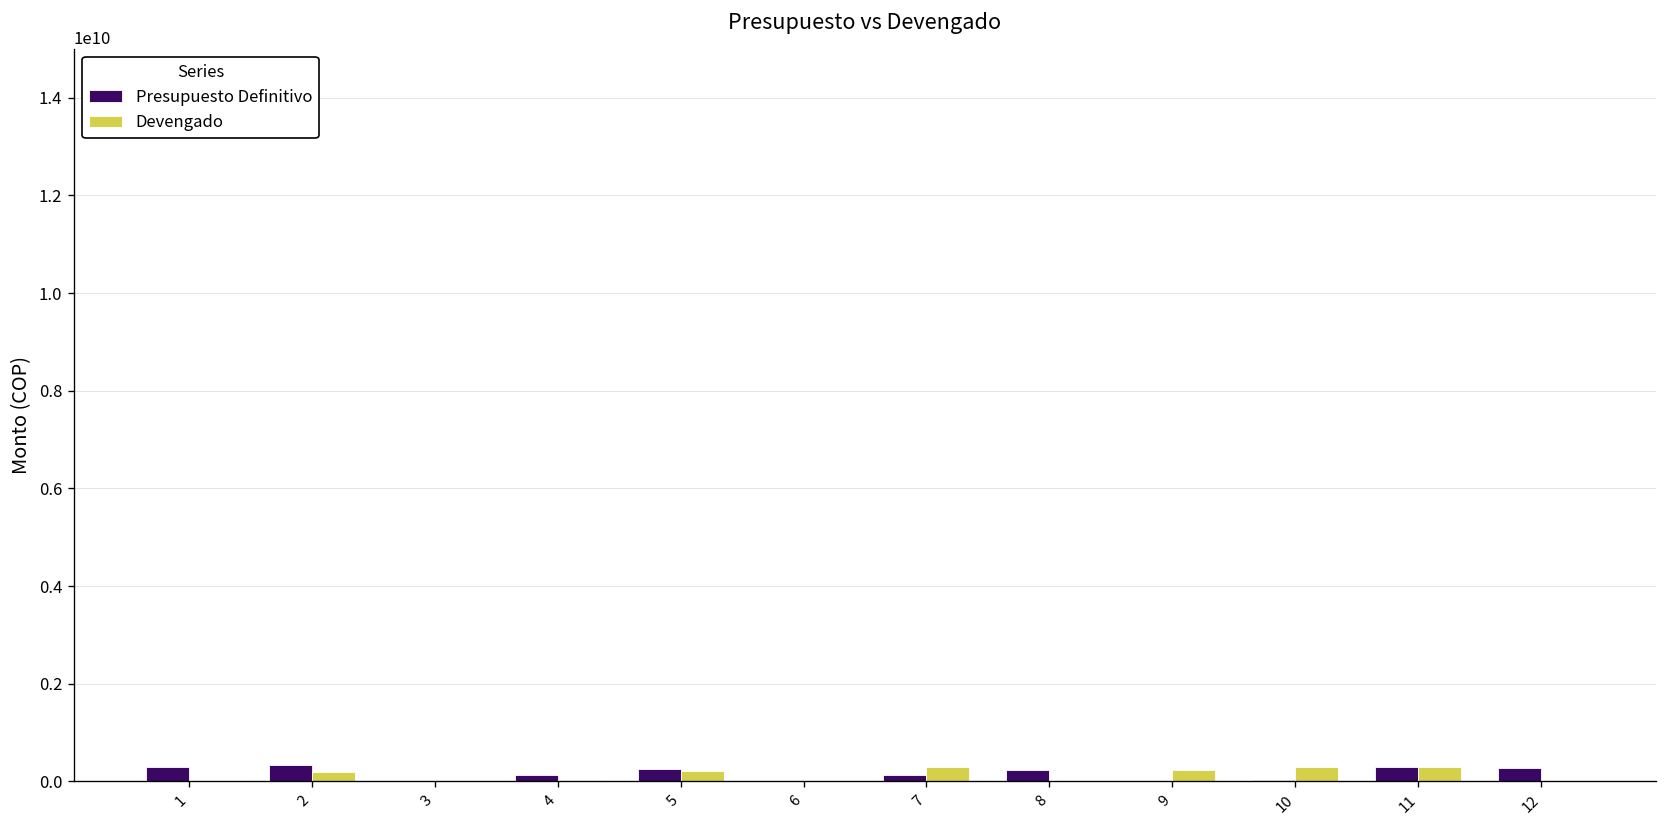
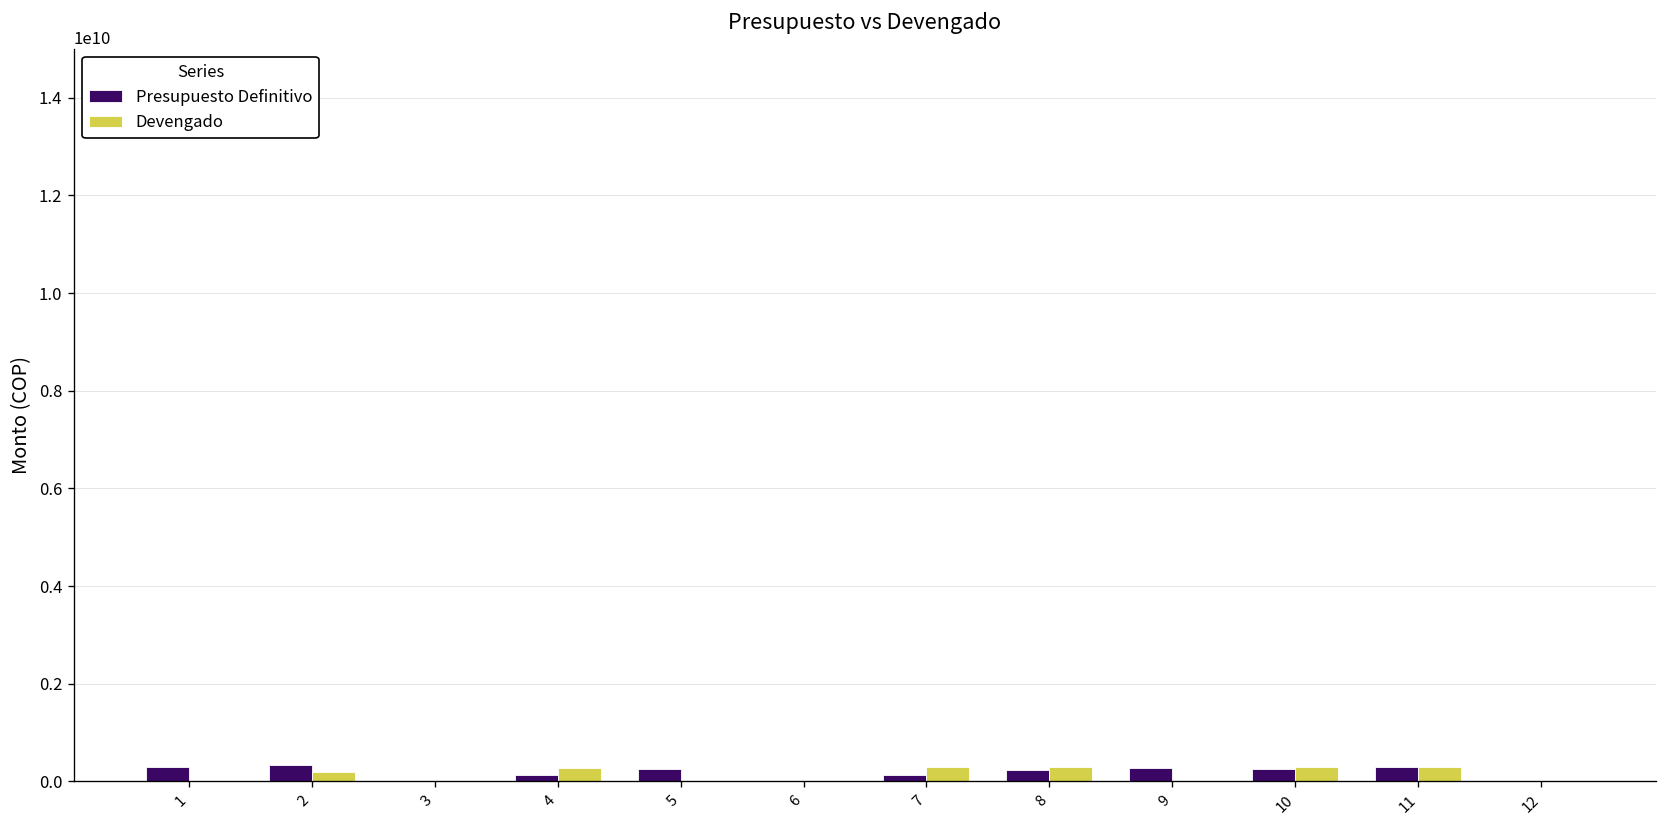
  {
    "Presupuesto Definitivo": {
      "1": 300000000,
      "2": 300000000,
      "4": 100000000,
      "5": 300000000,
      "7": 100000000,
      "8": 200000000,
-     "9": 0,
-     "10": 0,
+     "9": 300000000,
+     "10": 200000000,
      "11": 300000000,
-     "12": 300000000
+     "12": 0
    },
    "Devengado": {
      "2": 200000000,
      "3": 0,
-     "4": 0,
-     "5": 200000000,
+     "4": 300000000,
+     "5": 0,
      "7": 300000000,
-     "8": 0,
-     "9": 200000000,
+     "8": 300000000,
+     "9": 0,
      "10": 300000000,
      "11": 300000000
    }
  }
